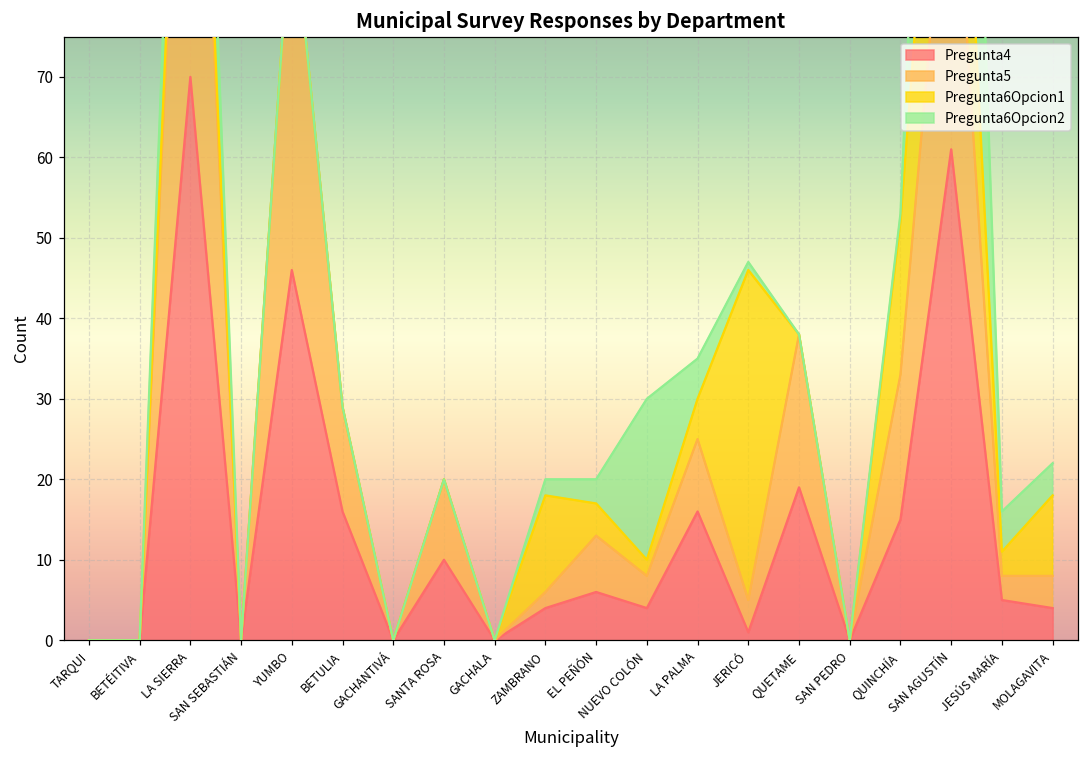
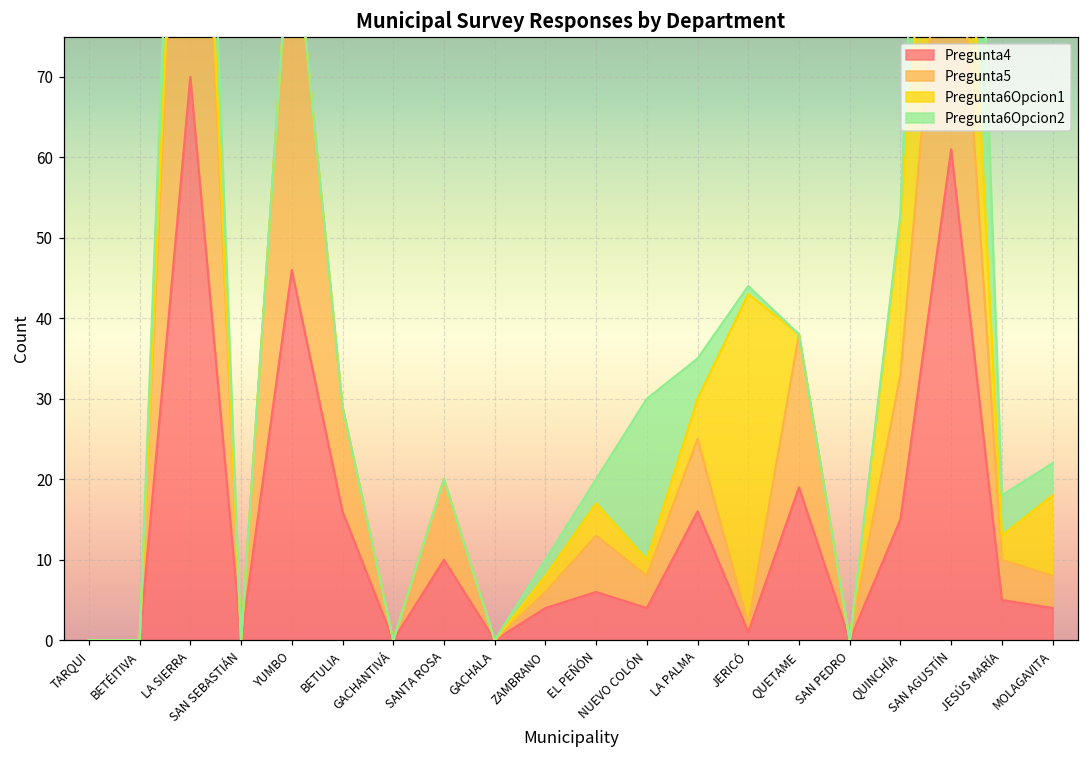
  {
    "Pregunta4": {
      "LA SIERRA": 70,
      "YUMBO": 46,
      "BETULIA": 16,
      "SANTA ROSA": 10,
      "ZAMBRANO": 4,
      "EL PEÑÓN": 6,
      "NUEVO COLÓN": 4,
      "LA PALMA": 16,
      "JERICÓ": 1,
      "QUETAME": 19,
      "QUINCHÍA": 15,
      "SAN AGUSTÍN": 61,
      "JESÚS MARÍA": 5,
      "MOLAGAVITA": 4
    },
    "Pregunta5": {
      "ZAMBRANO": 2,
      "EL PEÑÓN": 7,
      "NUEVO COLÓN": 4,
      "LA PALMA": 9,
-     "JERICÓ": 4,
+     "JERICÓ": 1,
      "QUINCHÍA": 18,
-     "JESÚS MARÍA": 3,
+     "JESÚS MARÍA": 5,
      "MOLAGAVITA": 4
    },
    "Pregunta6Opcion1": {
-     "ZAMBRANO": 12,
+     "ZAMBRANO": 2,
      "EL PEÑÓN": 4,
      "NUEVO COLÓN": 2,
      "LA PALMA": 5,
      "JERICÓ": 41,
      "QUINCHÍA": 19,
      "JESÚS MARÍA": 3,
      "MOLAGAVITA": 10
    },
    "Pregunta6Opcion2": {
      "ZAMBRANO": 2,
      "EL PEÑÓN": 3,
      "NUEVO COLÓN": 20,
      "LA PALMA": 5,
      "JERICÓ": 1,
      "QUINCHÍA": 1,
      "JESÚS MARÍA": 5,
      "MOLAGAVITA": 4
    }
  }
